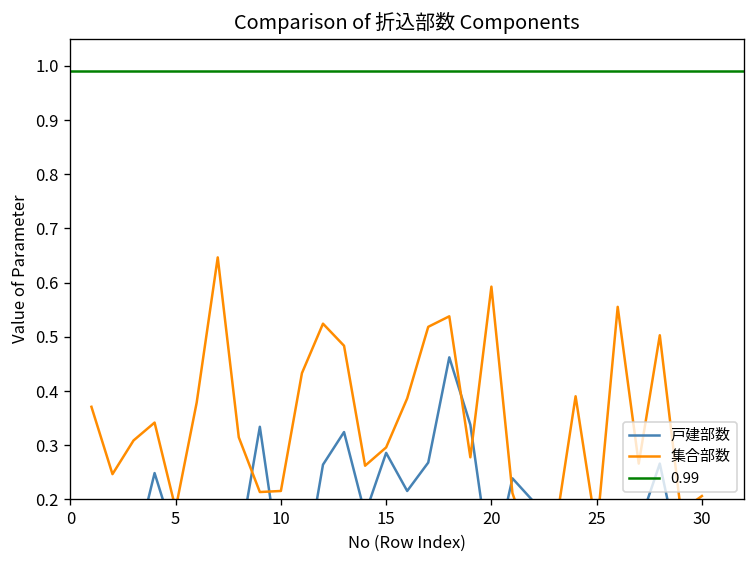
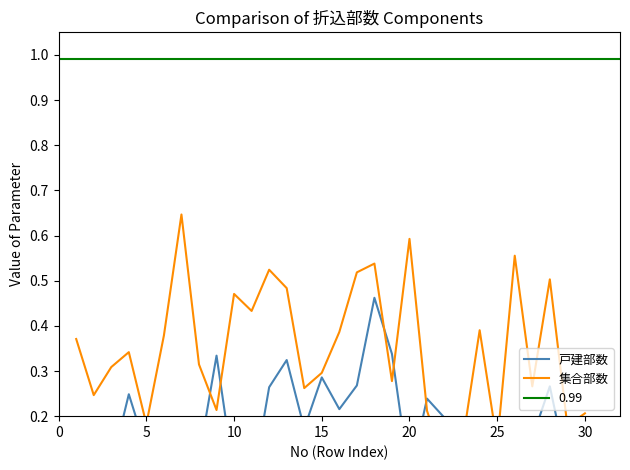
  {
    "戸建部数": {
      "15": 0.29
    },
    "集合部数": {
-     "10": 0.22,
+     "10": 0.47,
      "15": 0.30,
      "20": 0.59,
      "30": 0.21
    }
  }
